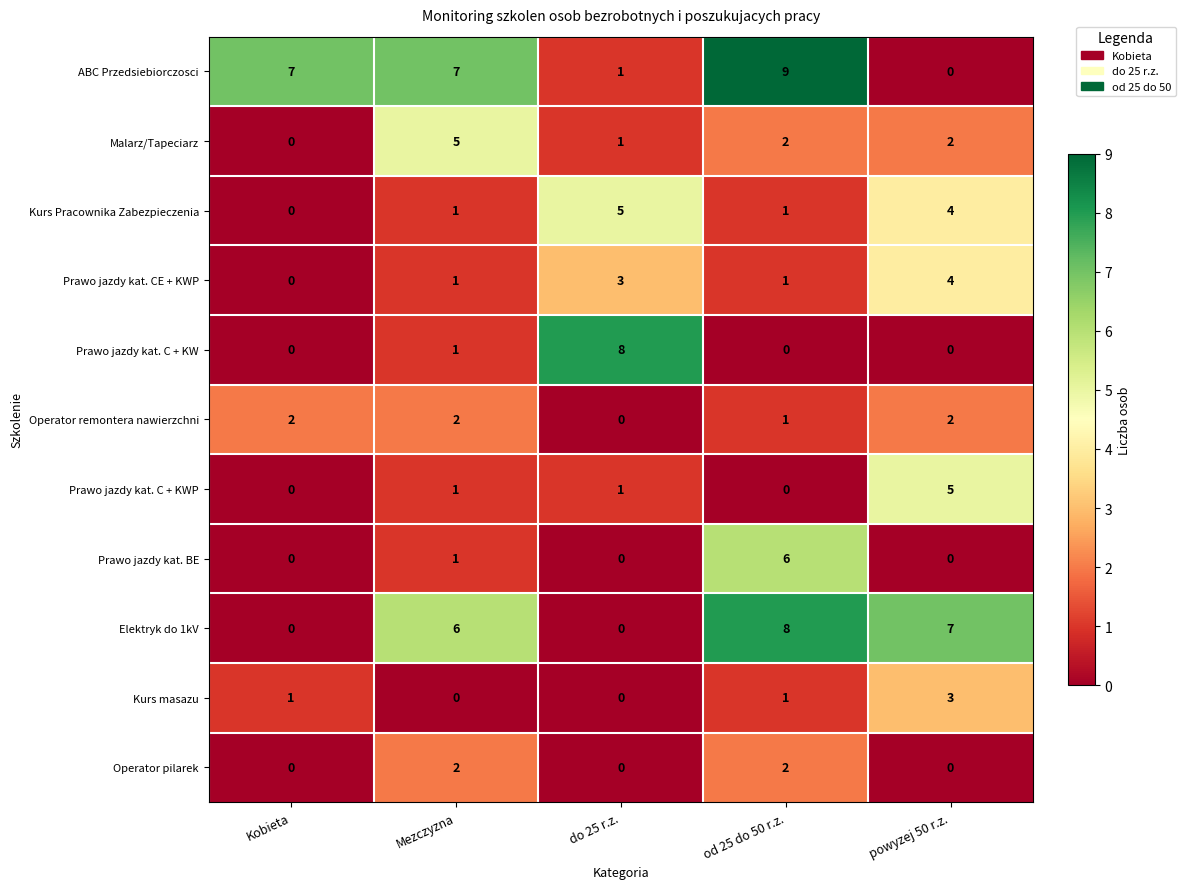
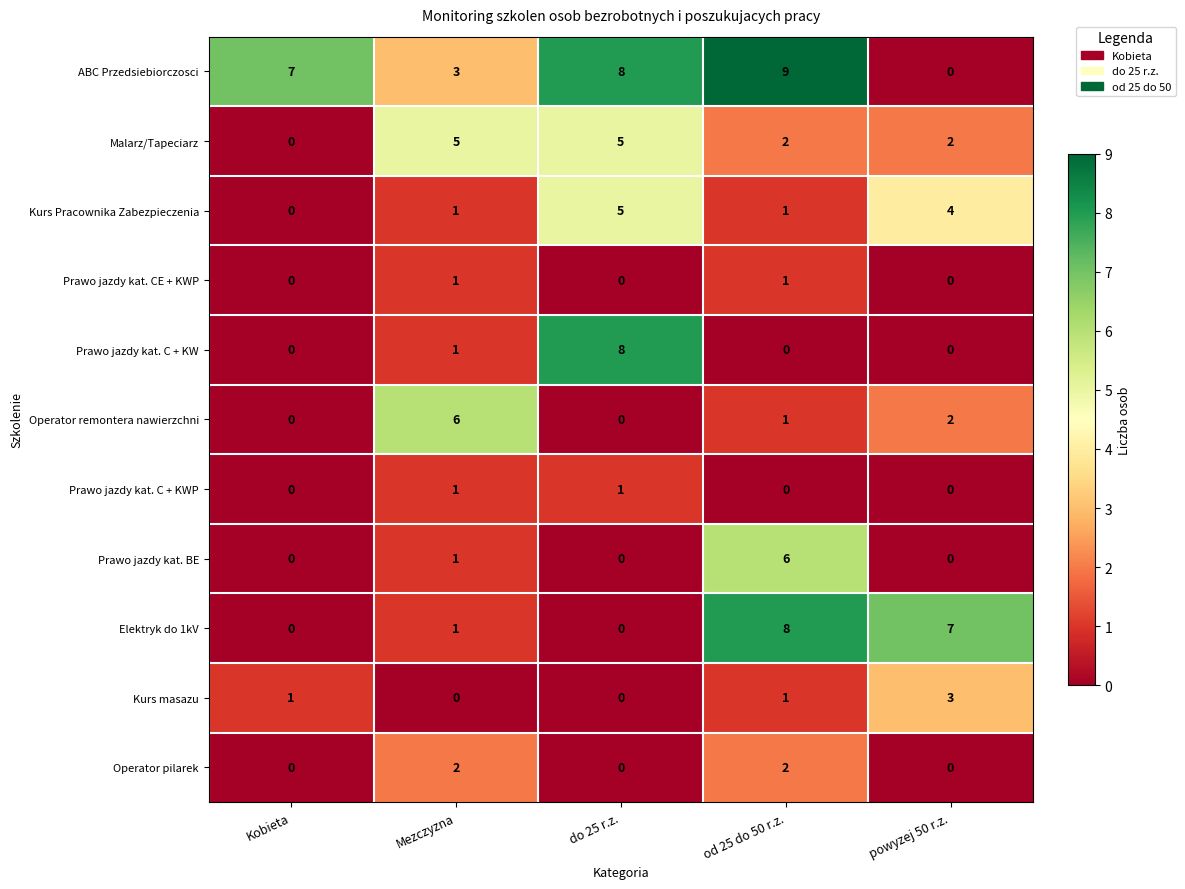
  {
    "ABC Przedsiebiorczosci": {
      "Kobieta": 7,
-     "Mezczyzna": 7,
-     "do 25 r.z.": 1,
+     "Mezczyzna": 3,
+     "do 25 r.z.": 8,
      "od 25 do 50 r.z.": 9,
      "powyzej 50 r.z.": 0
    },
    "Malarz/Tapeciarz": {
      "Kobieta": 0,
      "Mezczyzna": 5,
-     "do 25 r.z.": 1,
+     "do 25 r.z.": 5,
      "od 25 do 50 r.z.": 2,
      "powyzej 50 r.z.": 2
    },
    "Kurs Pracownika Zabezpieczenia": {
      "Kobieta": 0,
      "Mezczyzna": 1,
      "do 25 r.z.": 5,
      "od 25 do 50 r.z.": 1,
      "powyzej 50 r.z.": 4
    },
    "Prawo jazdy kat. CE + KWP": {
      "Kobieta": 0,
      "Mezczyzna": 1,
-     "do 25 r.z.": 3,
+     "do 25 r.z.": 0,
      "od 25 do 50 r.z.": 1,
-     "powyzej 50 r.z.": 4
+     "powyzej 50 r.z.": 0
    },
    "Prawo jazdy kat. C + KW": {
      "Kobieta": 0,
      "Mezczyzna": 1,
      "do 25 r.z.": 8,
      "od 25 do 50 r.z.": 0,
      "powyzej 50 r.z.": 0
    },
    "Operator remontera nawierzchni": {
-     "Kobieta": 2,
-     "Mezczyzna": 2,
+     "Kobieta": 0,
+     "Mezczyzna": 6,
      "do 25 r.z.": 0,
      "od 25 do 50 r.z.": 1,
      "powyzej 50 r.z.": 2
    },
    "Prawo jazdy kat. C + KWP": {
      "Kobieta": 0,
      "Mezczyzna": 1,
      "do 25 r.z.": 1,
      "od 25 do 50 r.z.": 0,
-     "powyzej 50 r.z.": 5
+     "powyzej 50 r.z.": 0
    },
    "Prawo jazdy kat. BE": {
      "Kobieta": 0,
      "Mezczyzna": 1,
      "do 25 r.z.": 0,
      "od 25 do 50 r.z.": 6,
      "powyzej 50 r.z.": 0
    },
    "Elektryk do 1kV": {
      "Kobieta": 0,
-     "Mezczyzna": 6,
+     "Mezczyzna": 1,
      "do 25 r.z.": 0,
      "od 25 do 50 r.z.": 8,
      "powyzej 50 r.z.": 7
    },
    "Kurs masazu": {
      "Kobieta": 1,
      "Mezczyzna": 0,
      "do 25 r.z.": 0,
      "od 25 do 50 r.z.": 1,
      "powyzej 50 r.z.": 3
    },
    "Operator pilarek": {
      "Kobieta": 0,
      "Mezczyzna": 2,
      "do 25 r.z.": 0,
      "od 25 do 50 r.z.": 2,
      "powyzej 50 r.z.": 0
    }
  }
